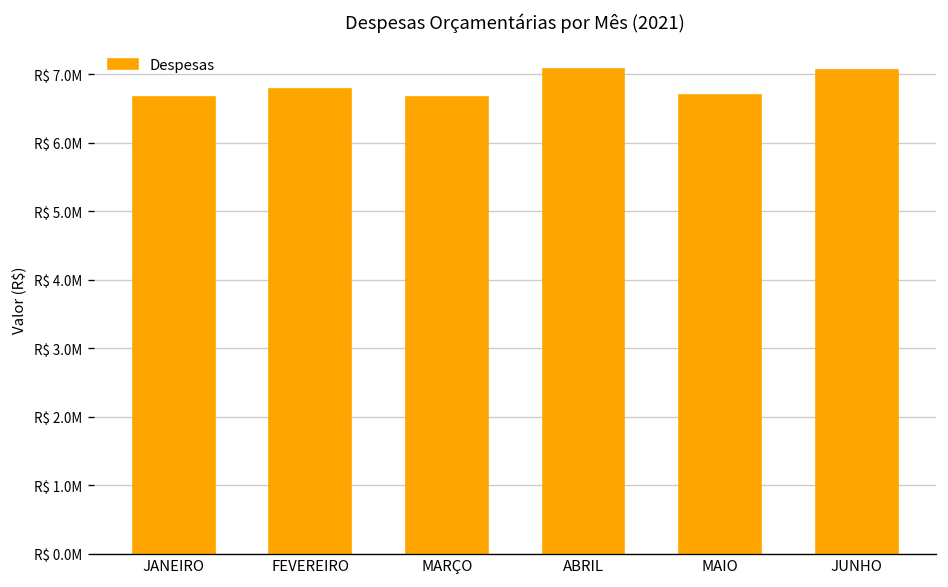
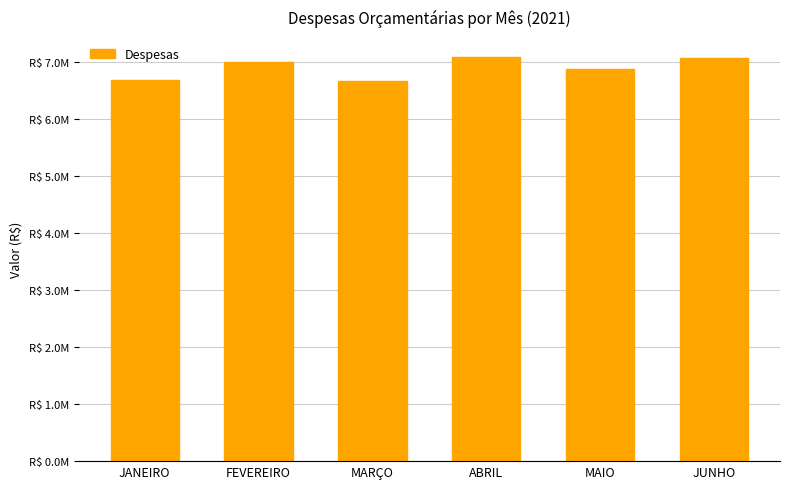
  {
    "JANEIRO": "R$ 6700000",
-   "FEVEREIRO": "R$ 6800000",
+   "FEVEREIRO": "R$ 7000000",
    "MARÇO": "R$ 6700000",
    "ABRIL": "R$ 7100000",
-   "MAIO": "R$ 6700000",
+   "MAIO": "R$ 6900000",
    "JUNHO": "R$ 7100000"
  }
